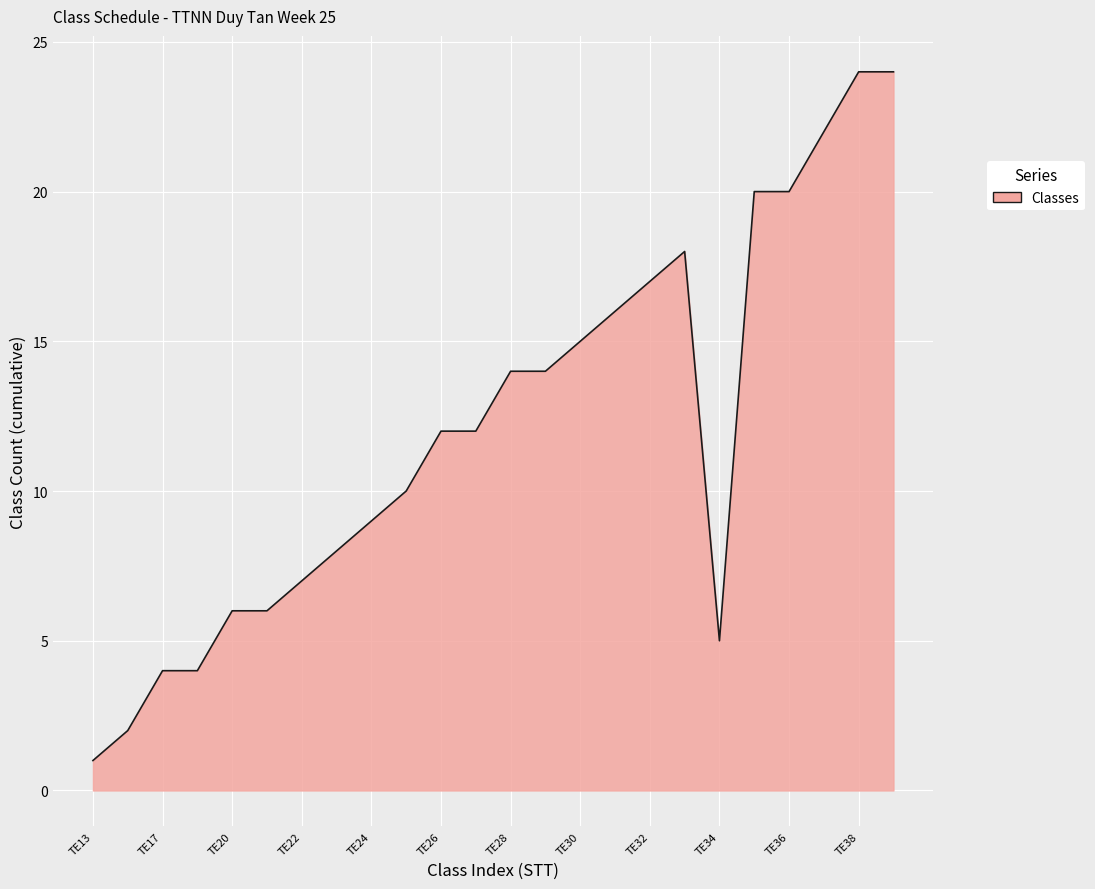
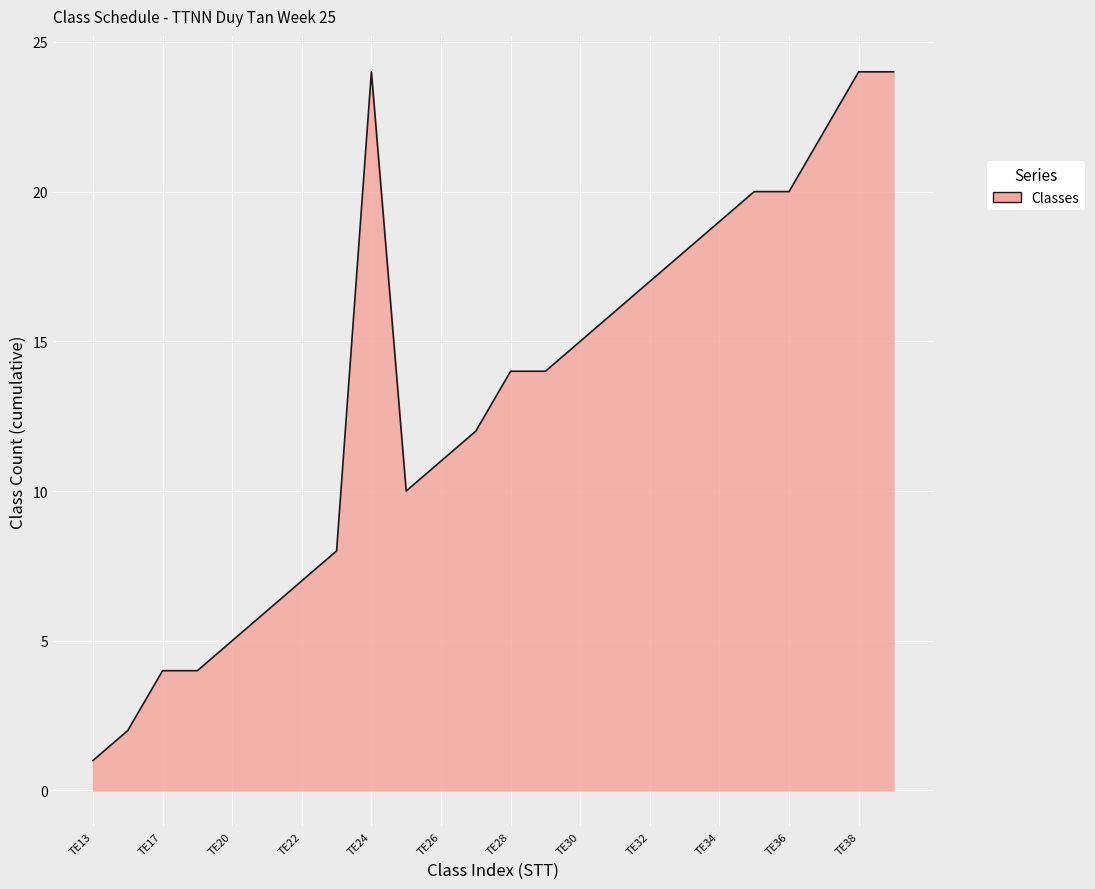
  {
    "TE13": 1,
    "TE17": 4,
-   "TE20": 6,
+   "TE20": 5,
    "TE22": 7,
-   "TE24": 9,
-   "TE26": 12,
+   "TE24": 24,
+   "TE26": 11,
    "TE28": 14,
    "TE30": 15,
    "TE32": 17,
-   "TE34": 5,
+   "TE34": 19,
    "TE36": 20,
    "TE38": 24
  }
